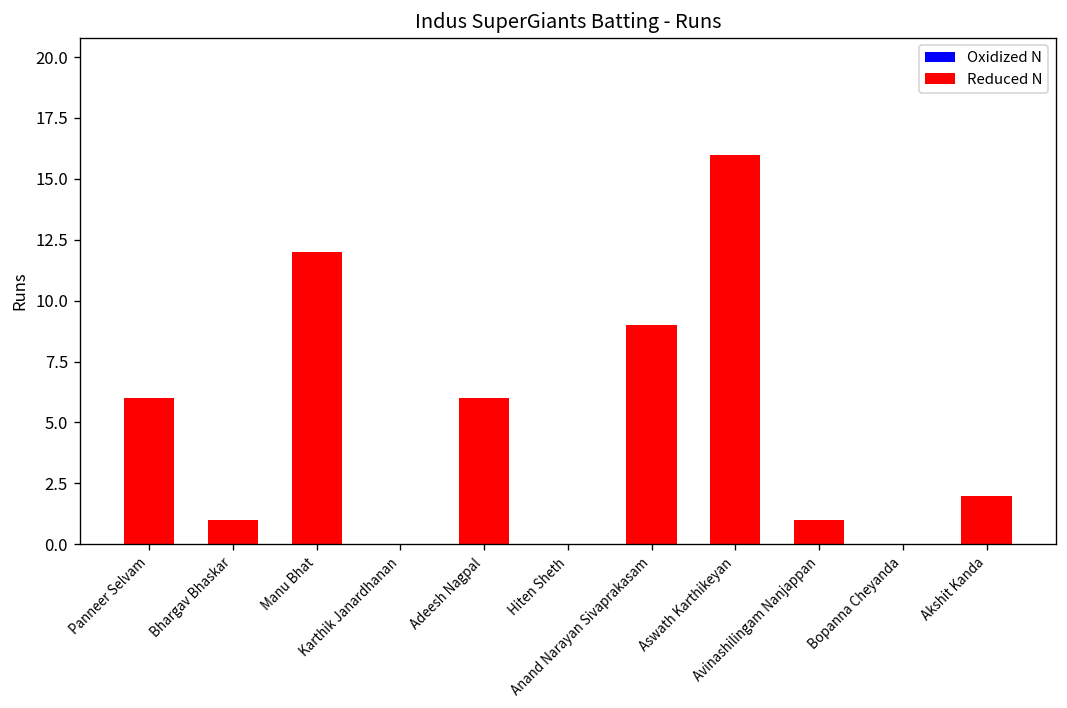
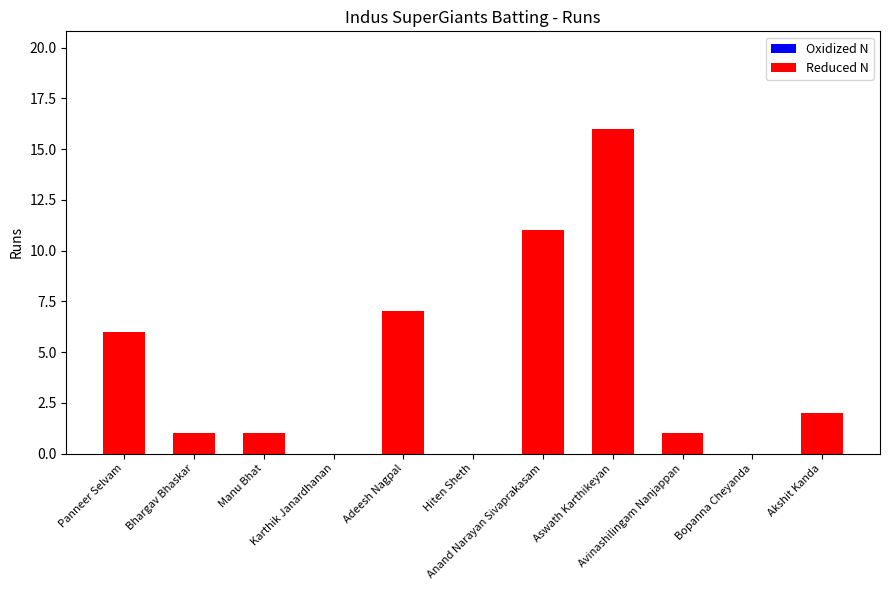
  {
    "Oxidized N": {
      "Panneer Selvam": 0,
      "Bhargav Bhaskar": 0,
      "Manu Bhat": 0,
      "Karthik Janardhanan": 0,
      "Adeesh Nagpal": 0,
      "Hiten Sheth": 0,
      "Anand Narayan Sivaprakasam": 0,
      "Aswath Karthikeyan": 0,
      "Avinashilingam Nanjappan": 0,
      "Bopanna Cheyanda": 0,
      "Akshit Kanda": 0
    },
    "Reduced N": {
      "Panneer Selvam": 6,
      "Bhargav Bhaskar": 1,
-     "Manu Bhat": 12,
+     "Manu Bhat": 1,
      "Karthik Janardhanan": 0,
-     "Adeesh Nagpal": 6,
+     "Adeesh Nagpal": 7,
      "Hiten Sheth": 0,
-     "Anand Narayan Sivaprakasam": 9,
+     "Anand Narayan Sivaprakasam": 11,
      "Aswath Karthikeyan": 16,
      "Avinashilingam Nanjappan": 1,
      "Bopanna Cheyanda": 0,
      "Akshit Kanda": 2
    }
  }
